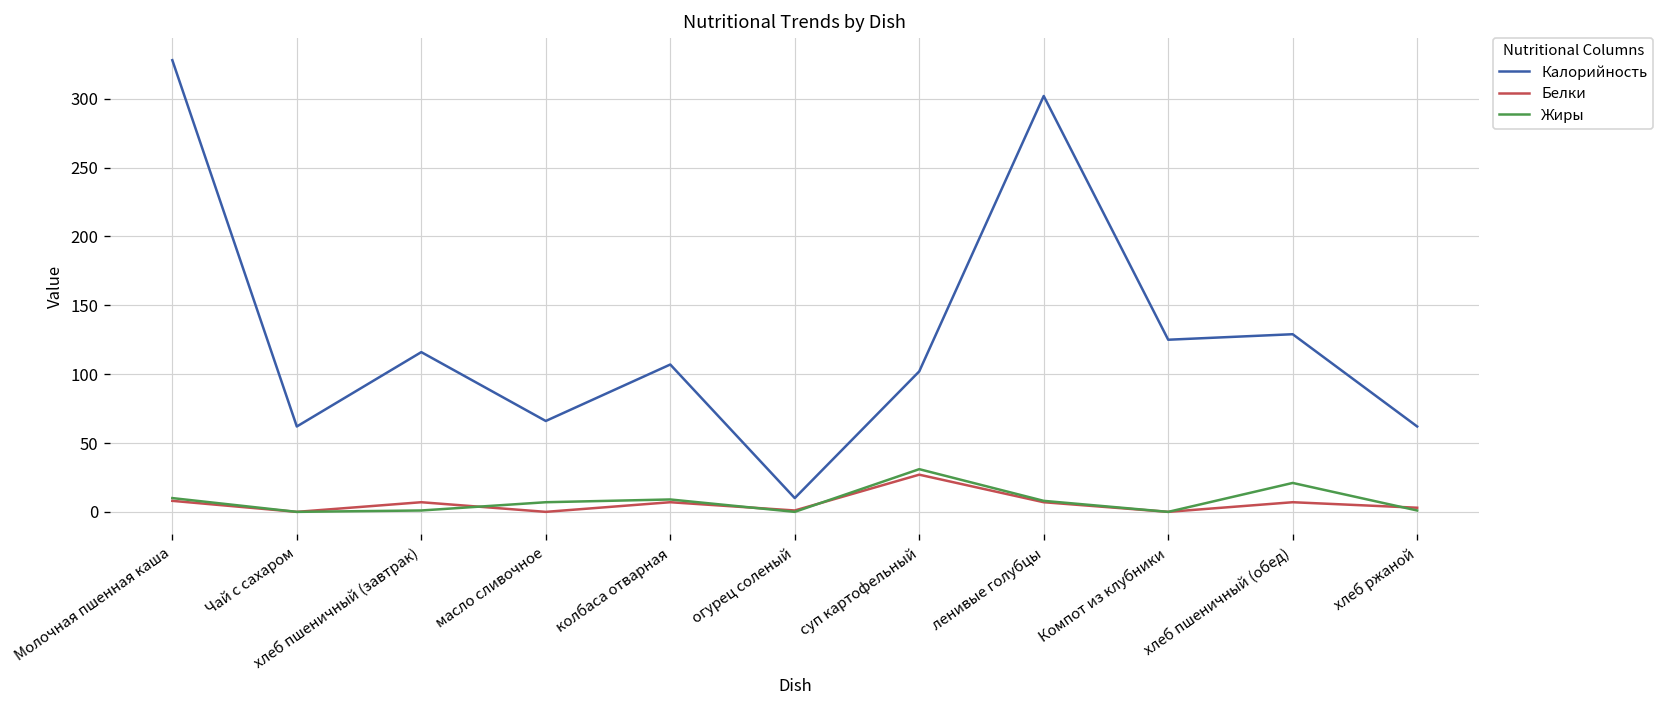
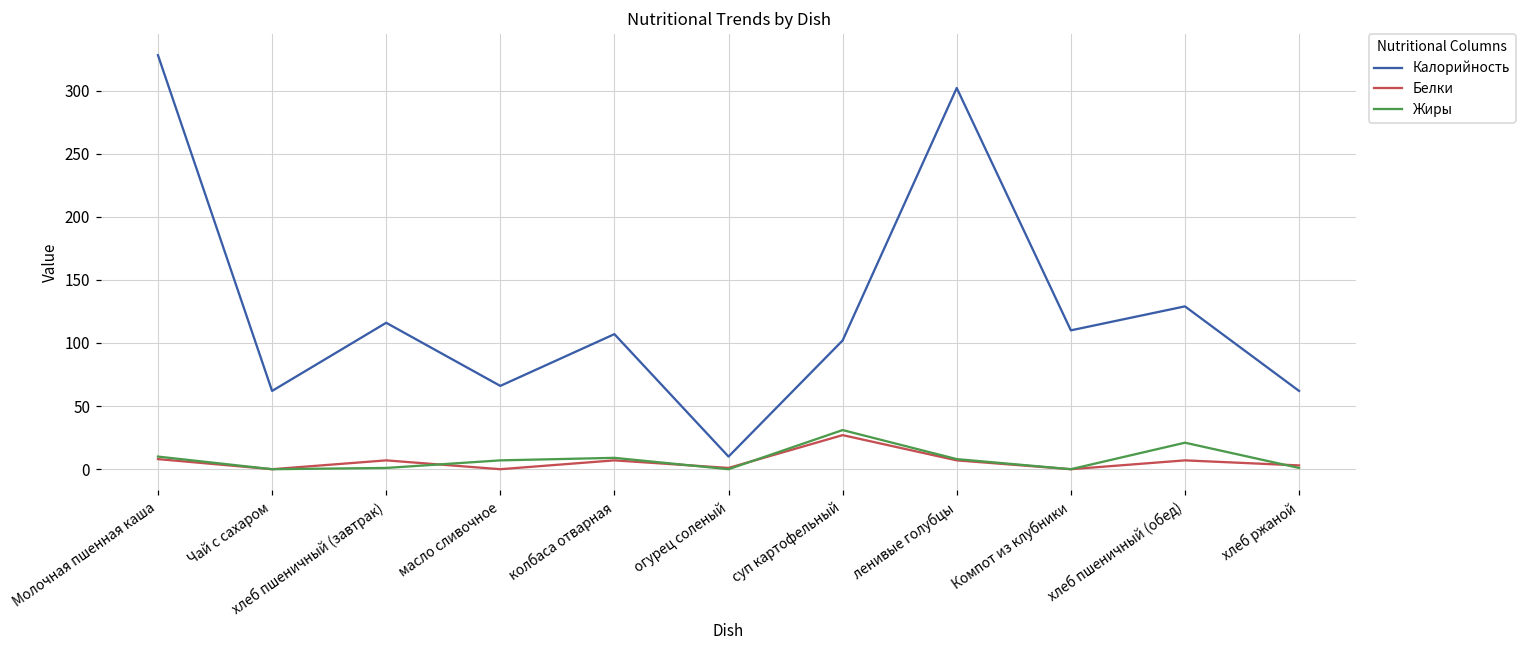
  {
    "Калорийность": {
      "Молочная пшенная каша": 328,
      "Чай с сахаром": 62,
      "хлеб пшеничный (завтрак)": 116,
      "масло сливочное": 66,
      "колбаса отварная": 107,
      "огурец соленый": 10,
      "суп картофельный": 102,
      "ленивые голубцы": 302,
-     "Компот из клубники": 125,
+     "Компот из клубники": 110,
      "хлеб пшеничный (обед)": 129,
      "хлеб ржаной": 62
    },
    "Белки": {
      "хлеб пшеничный (завтрак)": 7,
      "масло сливочное": 0,
      "суп картофельный": 27,
      "хлеб пшеничный (обед)": 7
    },
    "Жиры": {
      "хлеб пшеничный (завтрак)": 1,
      "масло сливочное": 7,
      "суп картофельный": 31,
      "хлеб пшеничный (обед)": 21
    }
  }
